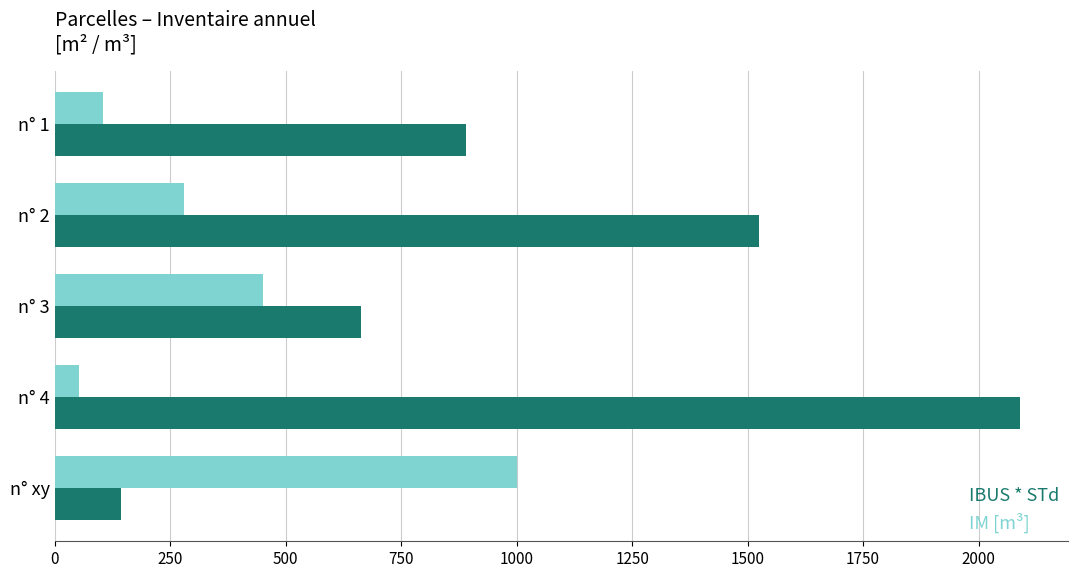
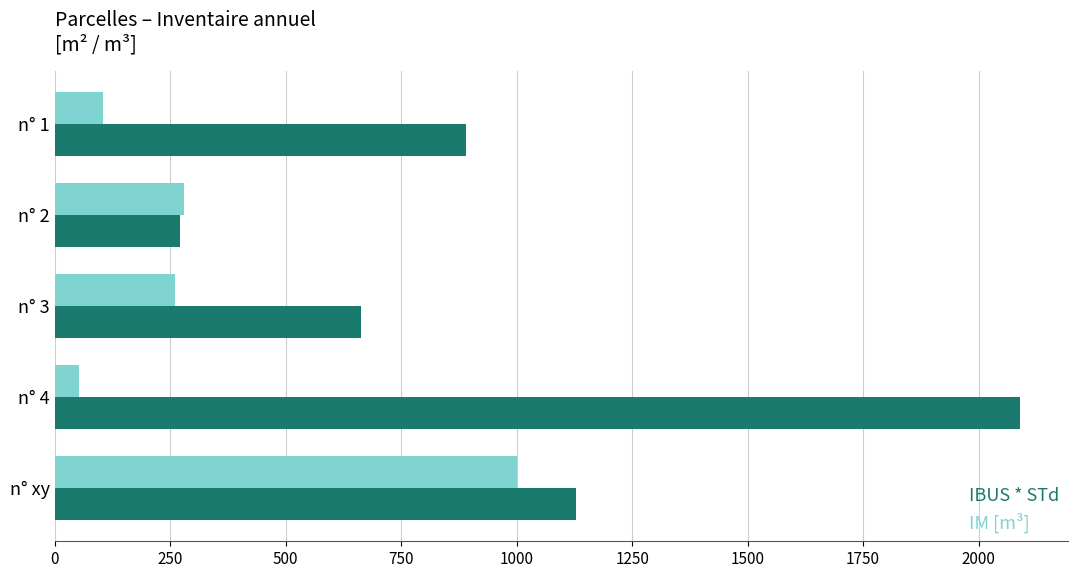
  {
    "IBUS * STd": {
      "n° 1": 890,
-     "n° 2": 1520,
+     "n° 2": 270,
      "n° 3": 660,
      "n° 4": 2090,
-     "n° xy": 140
+     "n° xy": 1130
    },
    "IM [m³]": {
      "n° 1": 100,
      "n° 2": 280,
-     "n° 3": 450,
+     "n° 3": 260,
      "n° 4": 50,
      "n° xy": 1000
    }
  }
